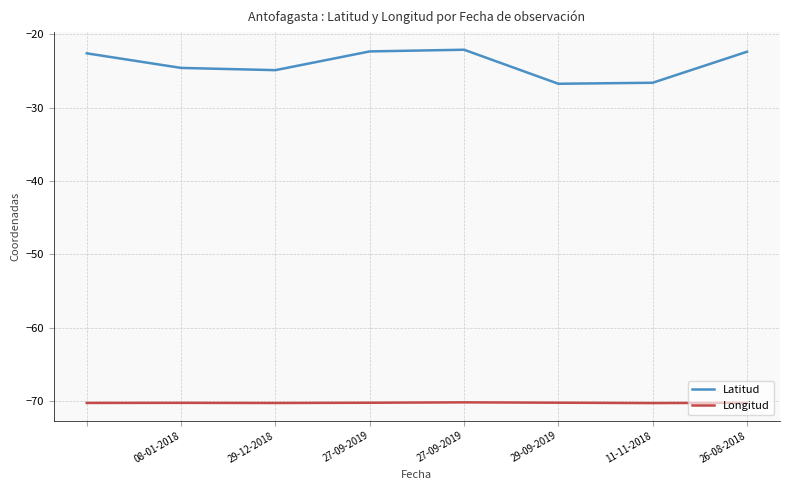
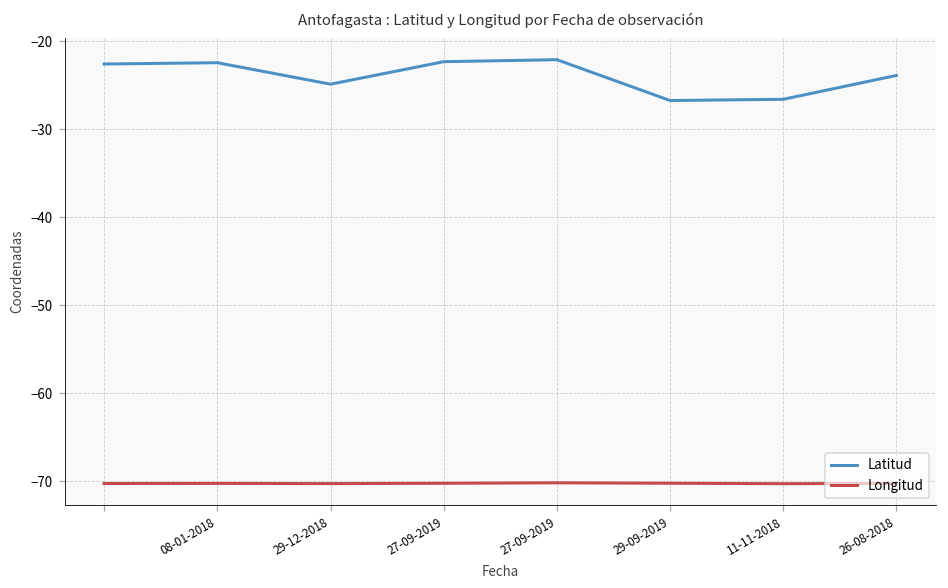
  {
    "Latitud": {
-     "08-01-2018": -25,
+     "08-01-2018": -22,
      "29-12-2018": -25,
      "29-09-2019": -27,
      "11-11-2018": -27,
-     "26-08-2018": -22
+     "26-08-2018": -24
    },
    "Longitud": {
      "08-01-2018": -70,
      "29-12-2018": -70,
      "29-09-2019": -70,
      "11-11-2018": -70
    }
  }
